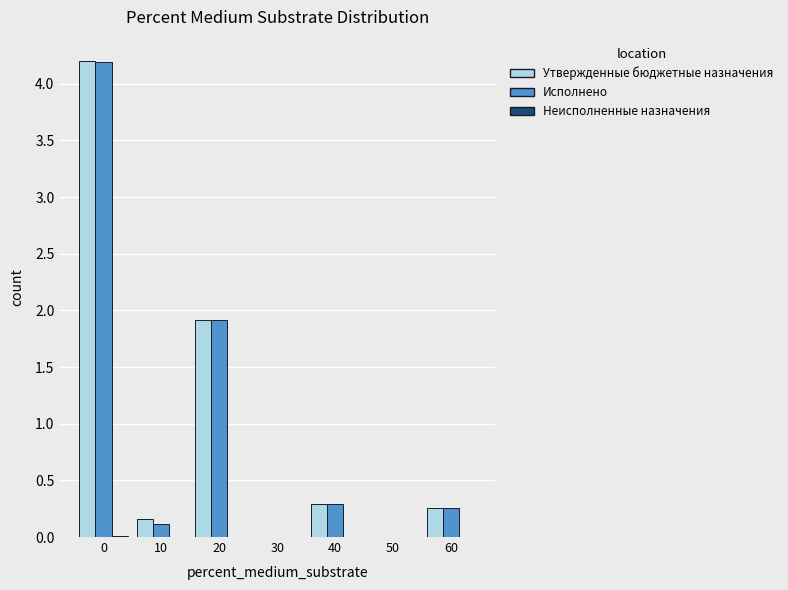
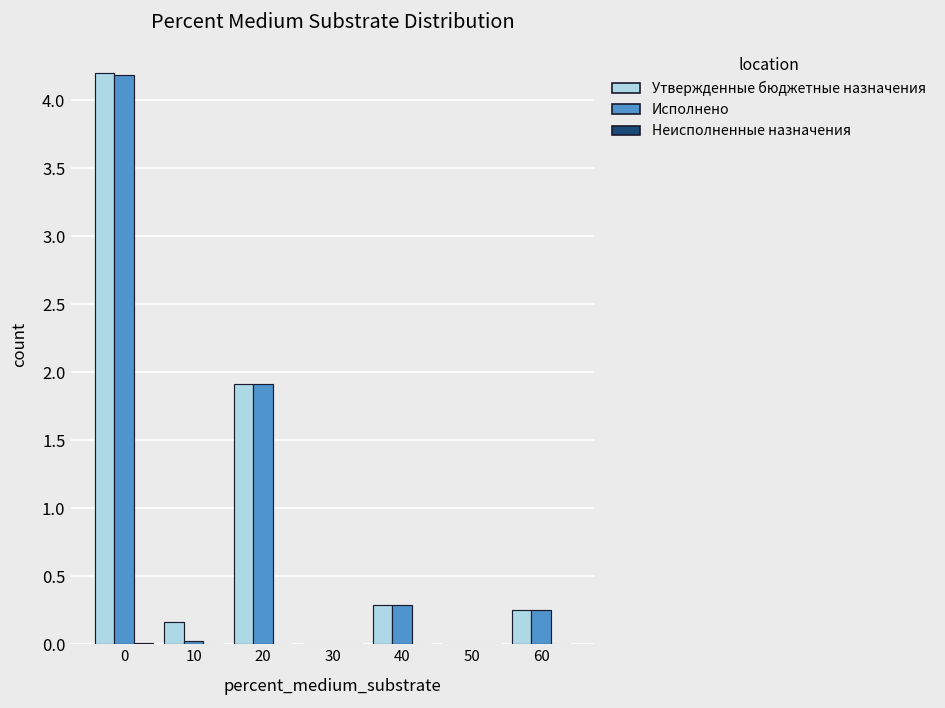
  {
    "Утвержденные бюджетные назначения": {
      "0": 4.20,
      "10": 0.16,
      "20": 1.91,
      "40": 0.29,
      "60": 0.26
    },
    "Исполнено": {
      "0": 4.19,
-     "10": 0.12,
+     "10": 0.02,
      "20": 1.91,
      "40": 0.29,
      "60": 0.26
    },
    "Неисполненные назначения": {
      "10": 0.00,
      "20": 0.00,
      "30": 0.00,
      "40": 0.00,
      "50": 0.00,
      "60": 0.00
    }
  }
